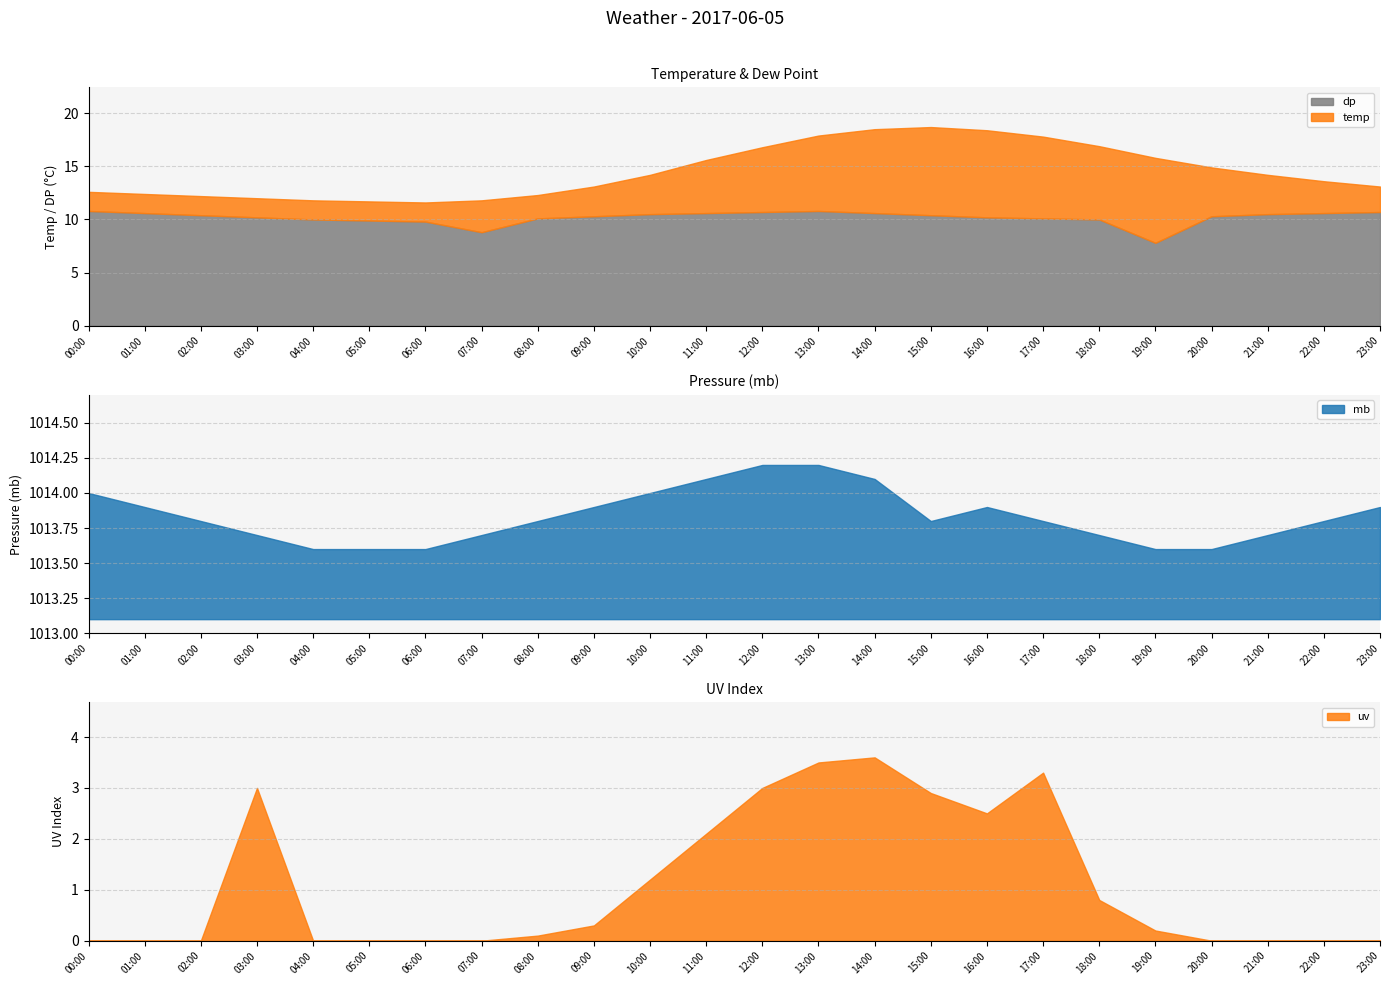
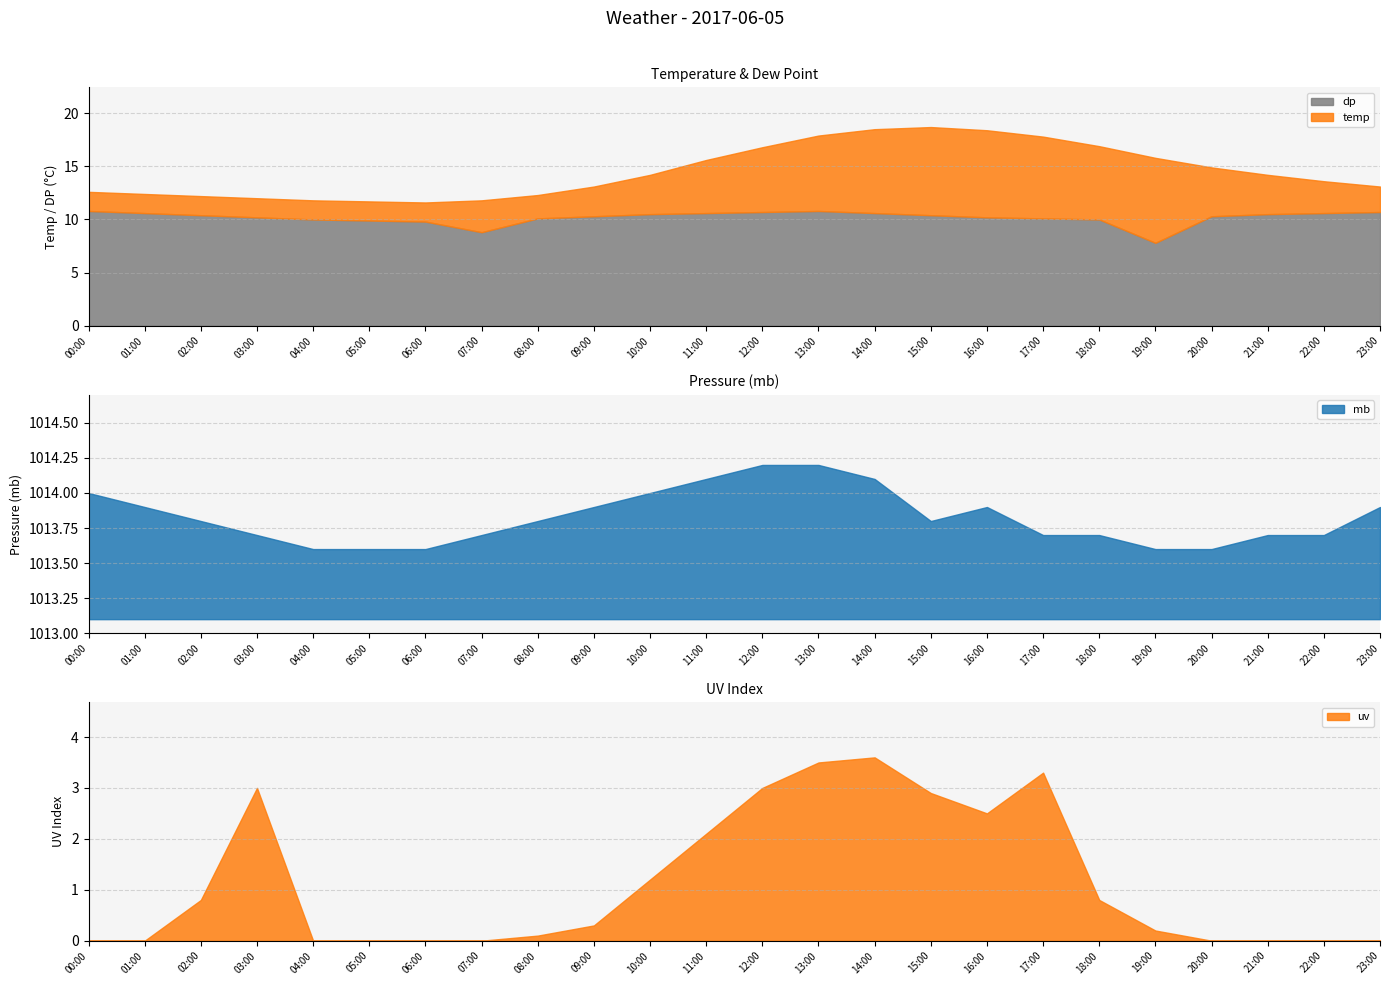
  {
    "Temperature & Dew Point": {
      "dp": {
        "00:00": 10.8,
        "01:00": 10.6,
        "02:00": 10.4,
        "03:00": 10.2,
        "04:00": 10.0,
        "05:00": 9.9,
        "06:00": 9.8,
        "07:00": 8.8,
        "08:00": 10.1,
        "09:00": 10.3,
        "10:00": 10.5,
        "11:00": 10.6,
        "12:00": 10.7,
        "13:00": 10.8,
        "14:00": 10.6,
        "15:00": 10.4,
        "16:00": 10.2,
        "17:00": 10.1,
        "18:00": 10.0,
        "19:00": 7.8,
        "20:00": 10.3,
        "21:00": 10.5,
        "22:00": 10.6,
        "23:00": 10.7
      }
    },
    "Pressure (mb)": {
      "00:00": 1014.0,
      "01:00": 1013.9,
      "02:00": 1013.8,
      "03:00": 1013.7,
      "04:00": 1013.6,
      "05:00": 1013.6,
      "06:00": 1013.6,
      "07:00": 1013.7,
      "08:00": 1013.8,
      "09:00": 1013.9,
      "10:00": 1014.0,
      "11:00": 1014.1,
      "12:00": 1014.2,
      "13:00": 1014.2,
      "14:00": 1014.1,
      "15:00": 1013.8,
      "16:00": 1013.9,
-     "17:00": 1013.8,
+     "17:00": 1013.7,
      "18:00": 1013.7,
      "19:00": 1013.6,
      "20:00": 1013.6,
      "21:00": 1013.7,
-     "22:00": 1013.8,
+     "22:00": 1013.7,
      "23:00": 1013.9
    },
    "UV Index": {
      "00:00": 0.0,
      "01:00": 0.0,
-     "02:00": 0.0,
+     "02:00": 0.8,
      "03:00": 3.0,
      "04:00": 0.0,
      "05:00": 0.0,
      "06:00": 0.0,
      "07:00": 0.0,
      "08:00": 0.1,
      "09:00": 0.3,
      "10:00": 1.2,
      "11:00": 2.1,
      "12:00": 3.0,
      "13:00": 3.5,
      "14:00": 3.6,
      "15:00": 2.9,
      "16:00": 2.5,
      "17:00": 3.3,
      "18:00": 0.8,
      "19:00": 0.2,
      "20:00": 0.0,
      "21:00": 0.0,
      "22:00": 0.0,
      "23:00": 0.0
    }
  }
